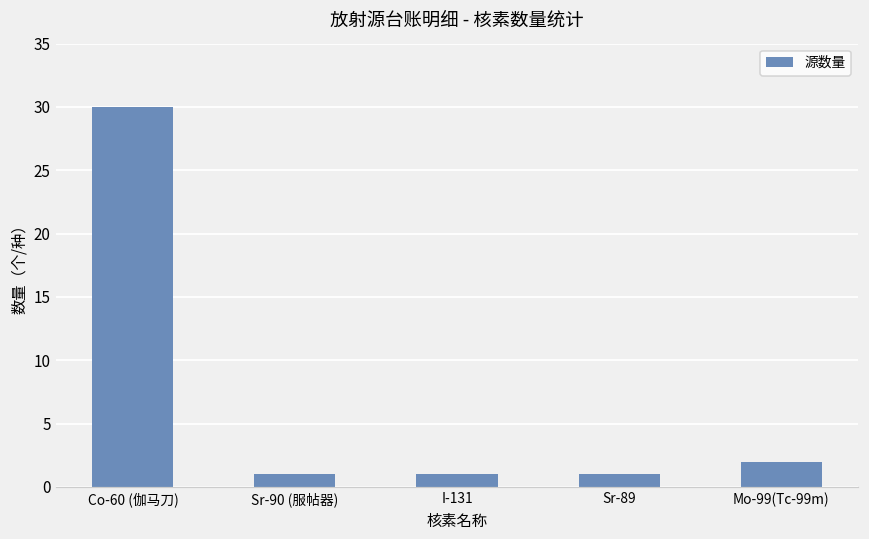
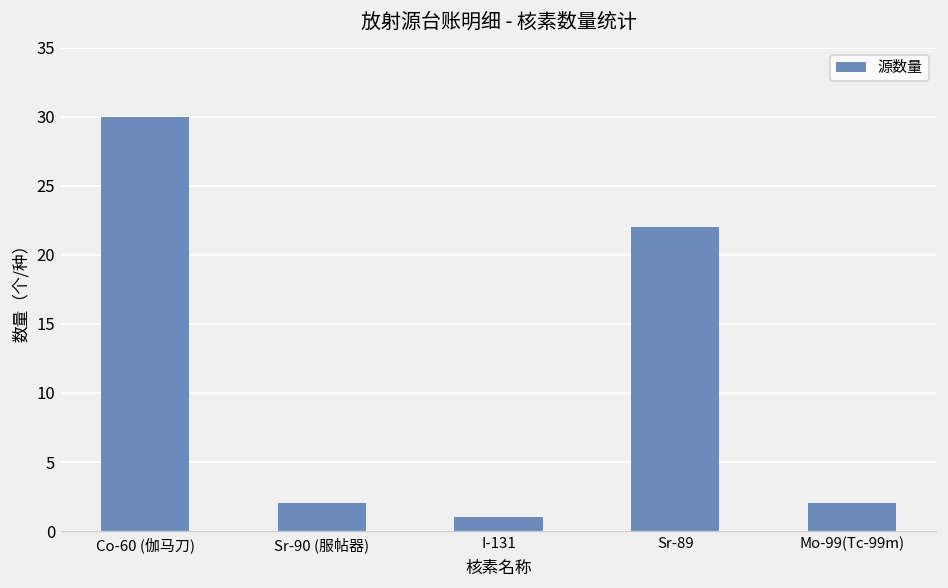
  {
    "Co-60 (伽马刀)": 30,
-   "Sr-90 (服帖器)": 1,
+   "Sr-90 (服帖器)": 2,
    "I-131": 1,
-   "Sr-89": 1,
+   "Sr-89": 22,
    "Mo-99(Tc-99m)": 2
  }
